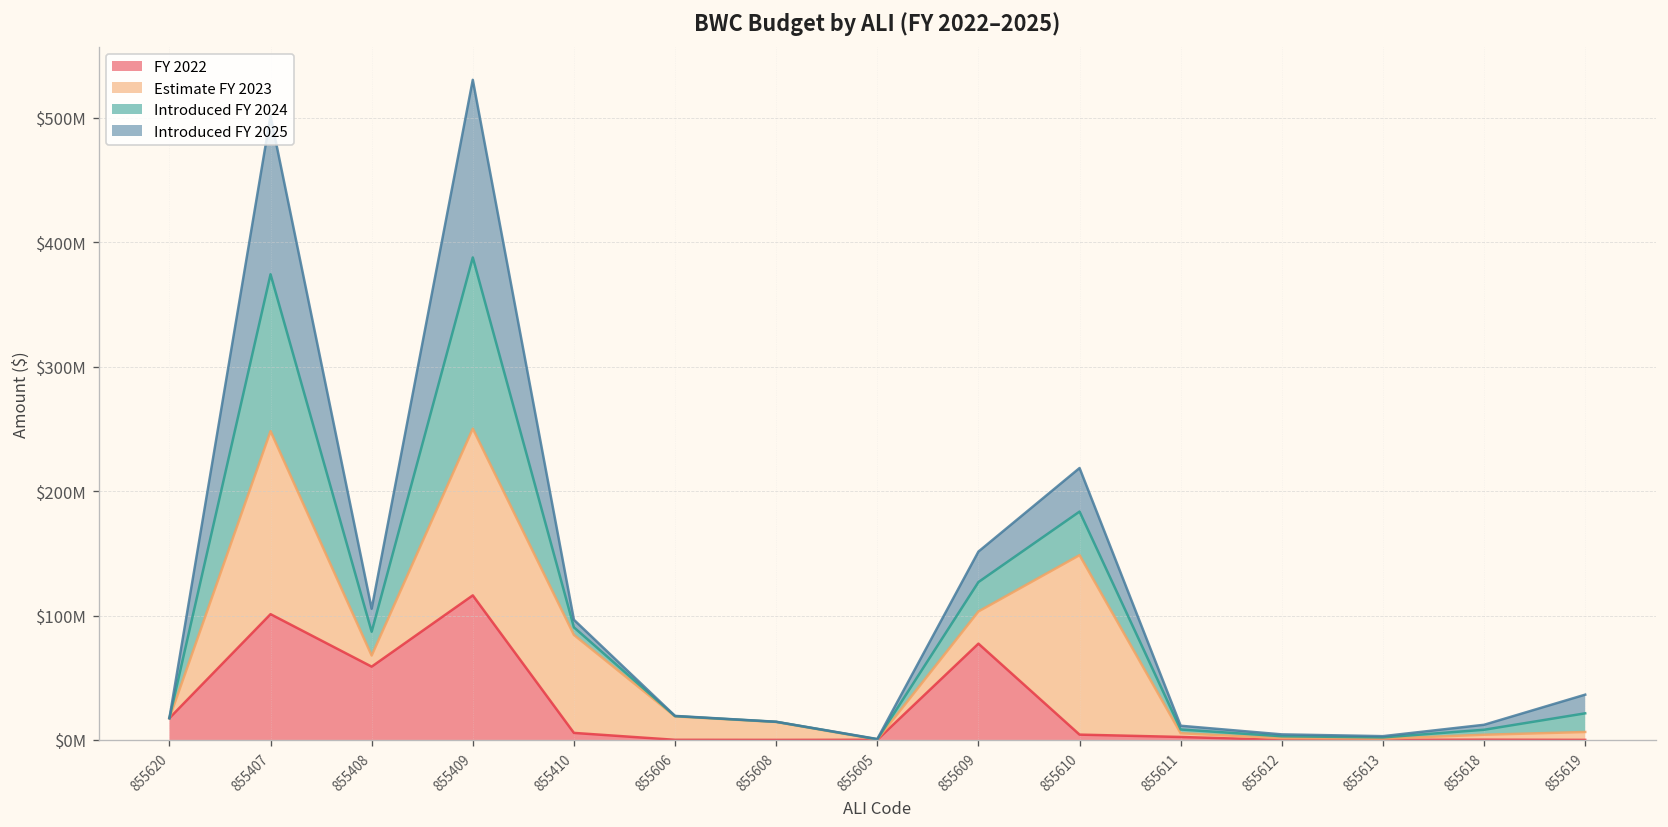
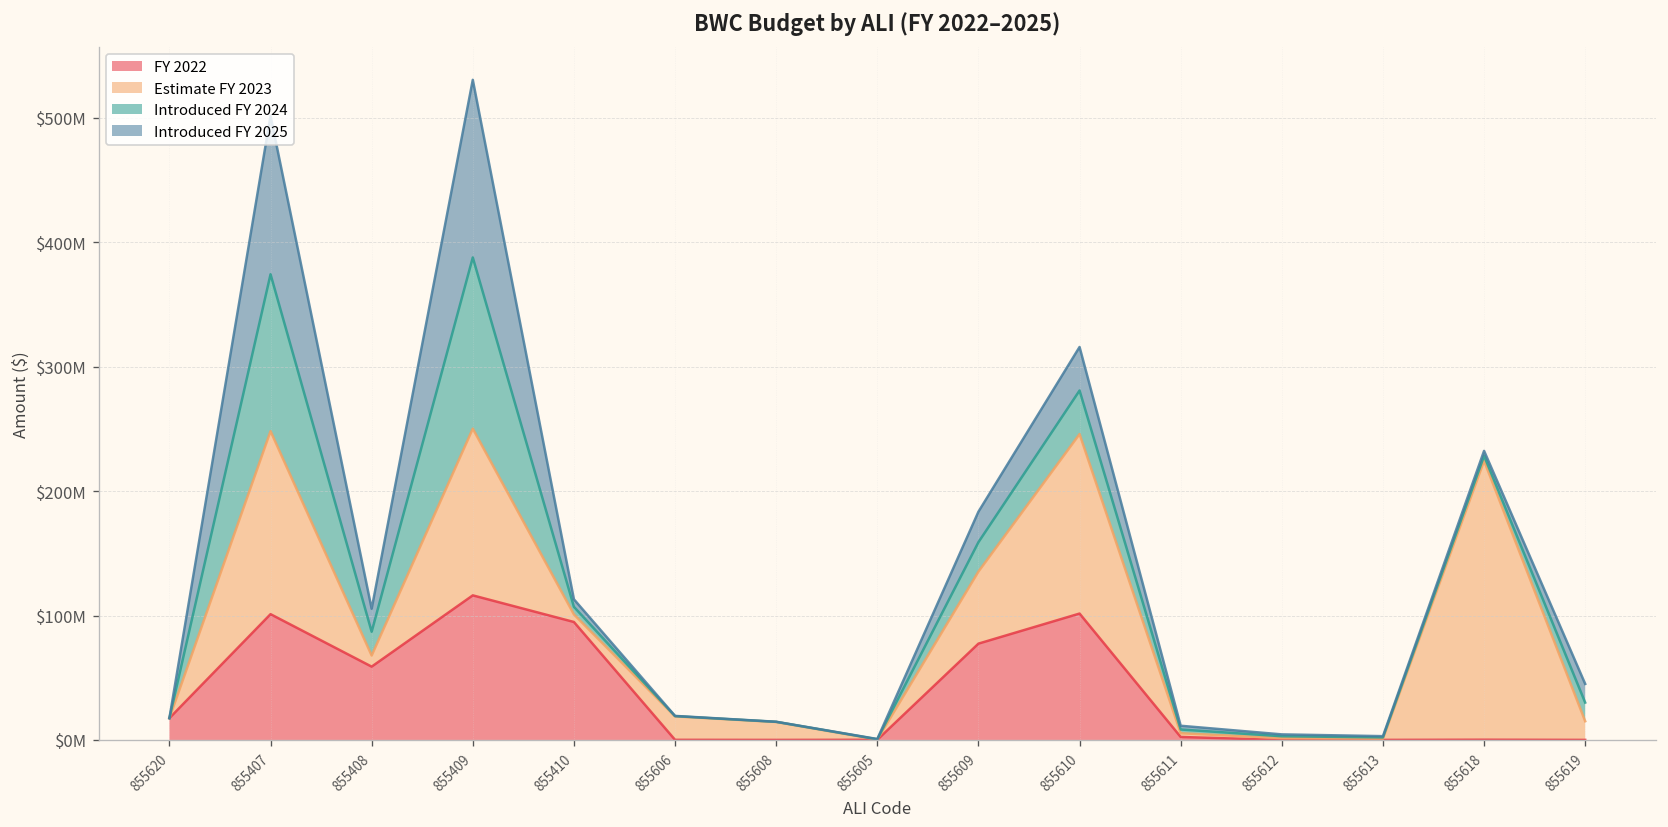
  {
    "FY 2022": {
      "855407": "$101000000",
      "855408": "$59000000",
      "855409": "$116000000",
-     "855410": "$6000000",
+     "855410": "$95000000",
      "855606": "$0",
      "855608": "$0",
      "855609": "$77000000",
-     "855610": "$4000000",
+     "855610": "$102000000",
      "855611": "$2000000",
      "855618": "$0",
      "855619": "$0"
    },
    "Estimate FY 2023": {
      "855407": "$147000000",
      "855408": "$9000000",
      "855409": "$134000000",
-     "855410": "$79000000",
-     "855609": "$26000000",
+     "855410": "$6000000",
+     "855609": "$58000000",
      "855610": "$144000000",
      "855611": "$3000000",
-     "855618": "$4000000",
-     "855619": "$6000000"
+     "855618": "$224000000",
+     "855619": "$15000000"
    }
  }
